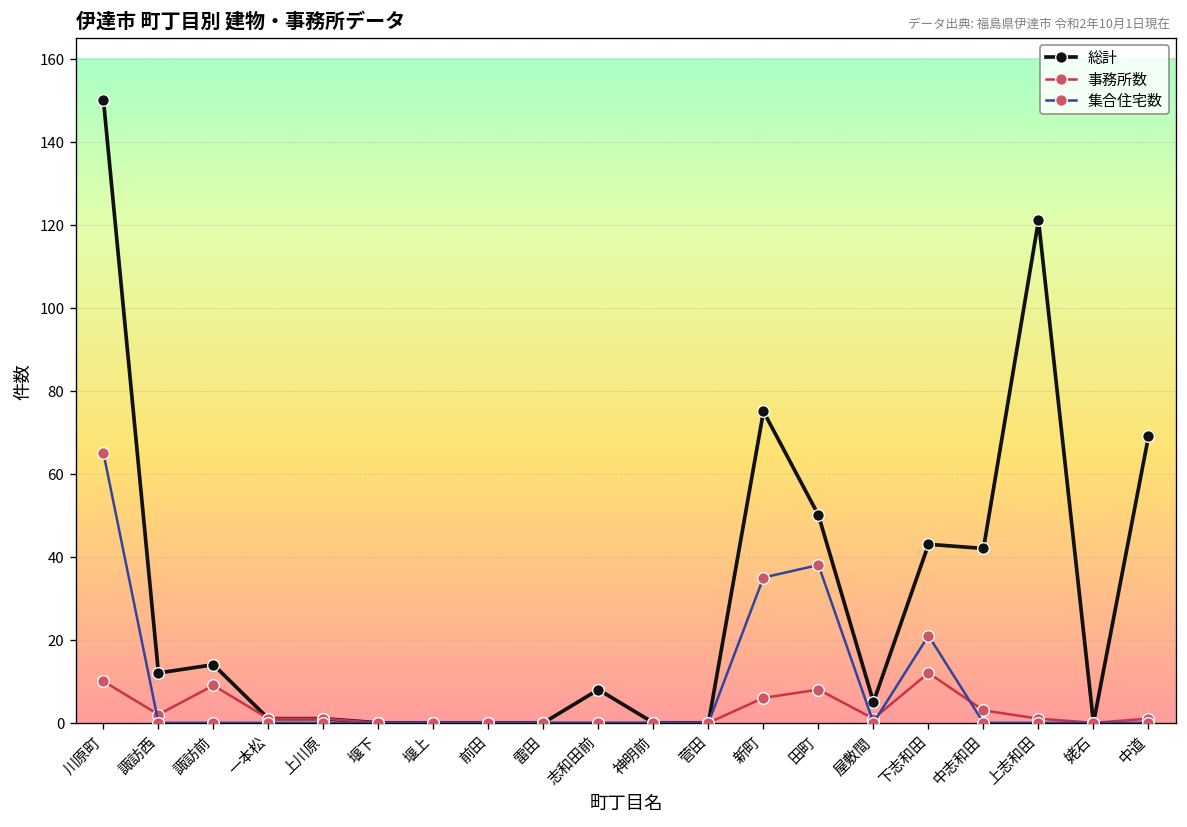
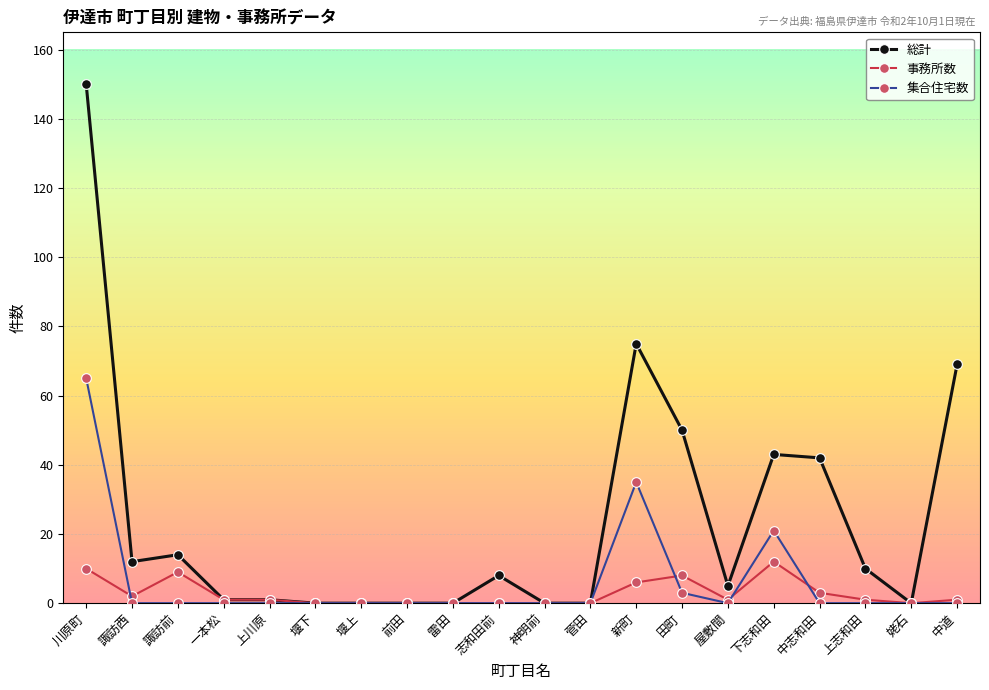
  {
    "総計": {
      "川原町": 150,
      "諏訪西": 12,
      "諏訪前": 14,
      "志和田前": 8,
      "新町": 75,
      "田町": 50,
      "屋敷間": 5,
      "下志和田": 43,
      "中志和田": 42,
-     "上志和田": 121,
+     "上志和田": 10,
      "中道": 69
    },
    "事務所数": {
      "川原町": 10,
      "諏訪西": 2,
      "諏訪前": 9,
      "新町": 6,
      "田町": 8,
      "屋敷間": 1,
      "下志和田": 12,
      "中志和田": 3,
      "上志和田": 1,
      "中道": 1
    },
    "集合住宅数": {
      "川原町": 65,
      "諏訪西": 0,
      "諏訪前": 0,
      "一本松": 0,
      "上川原": 0,
      "新町": 35,
-     "田町": 38,
+     "田町": 3,
      "屋敷間": 0,
      "下志和田": 21,
      "中志和田": 0,
      "上志和田": 0,
      "中道": 0
    }
  }
